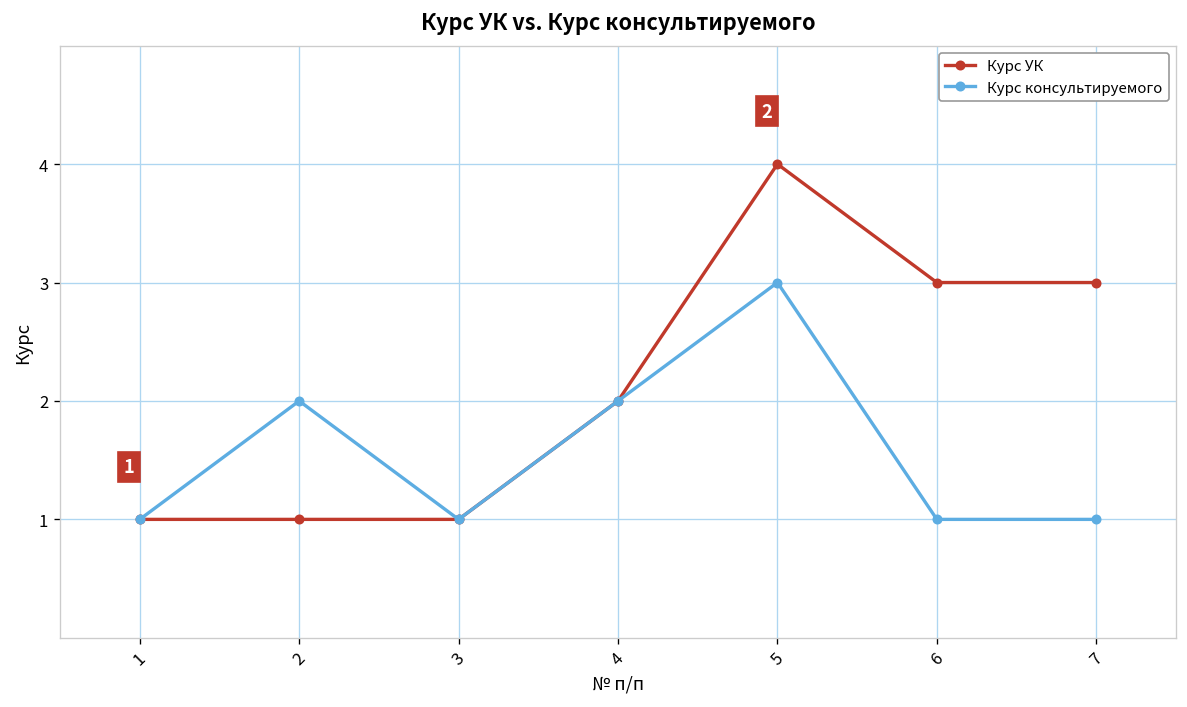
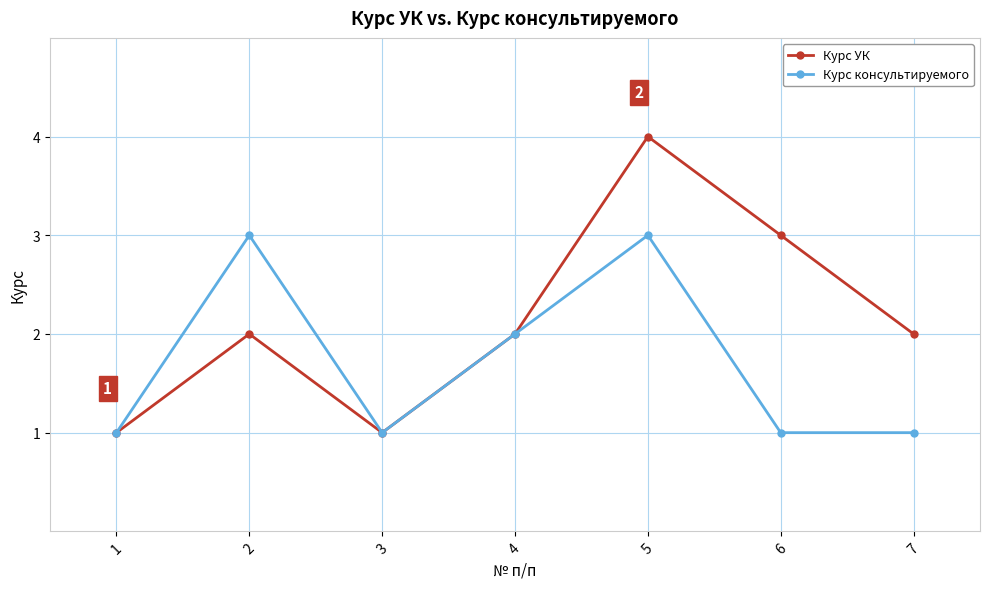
  {
    "Курс УК": {
-     "2": 1,
+     "2": 2,
      "5": 4,
      "6": 3,
-     "7": 3
+     "7": 2
    },
    "Курс консультируемого": {
-     "2": 2,
+     "2": 3,
      "5": 3,
      "6": 1,
      "7": 1
    }
  }
